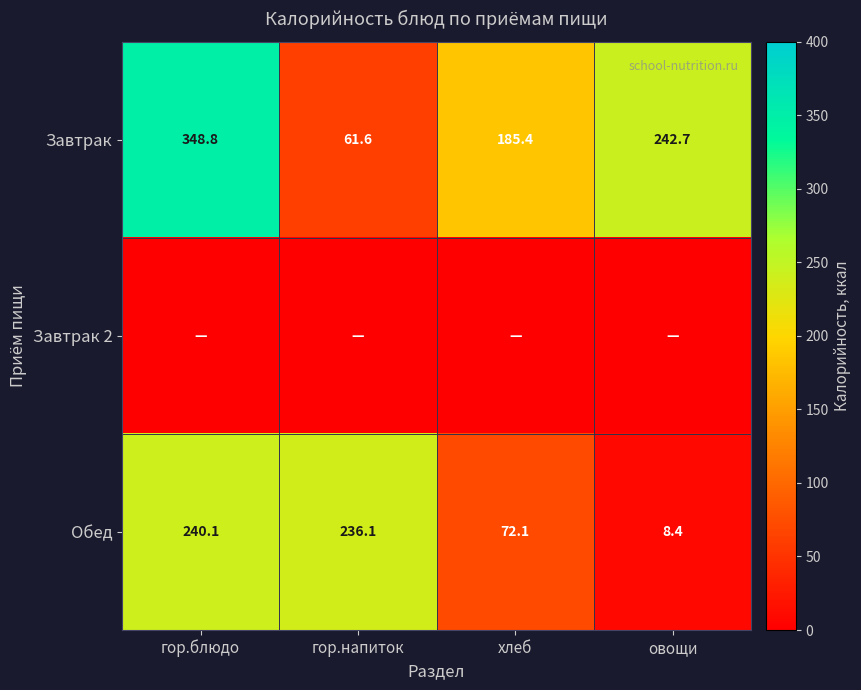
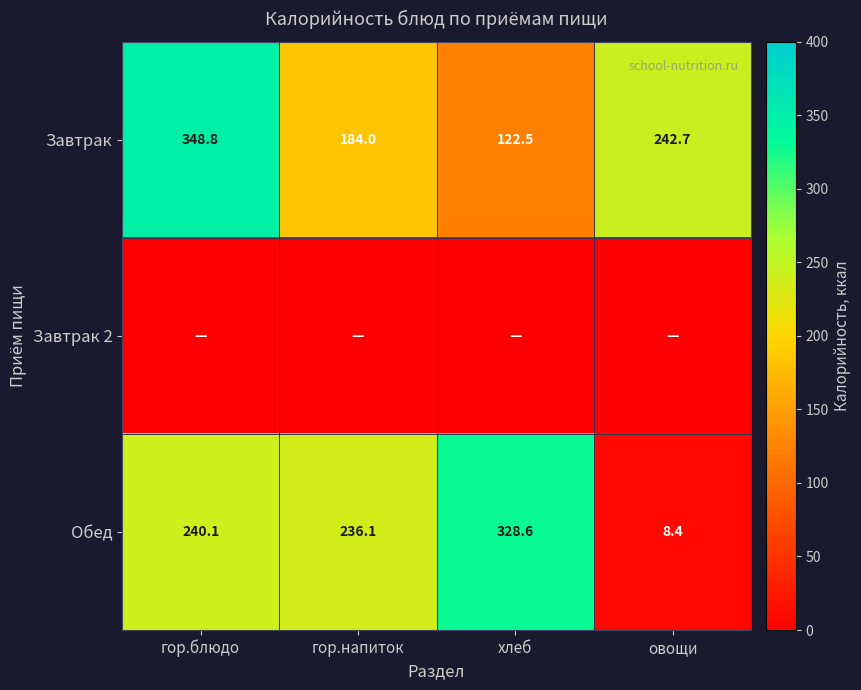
  {
    "Завтрак": {
      "гор.блюдо": 348.8,
-     "гор.напиток": 61.6,
-     "хлеб": 185.4
+     "гор.напиток": 184.0,
+     "хлеб": 122.5
    },
    "Обед": {
      "гор.блюдо": 240.1,
      "гор.напиток": 236.1,
-     "хлеб": 72.1,
+     "хлеб": 328.6,
      "овощи": 8.4
    }
  }
